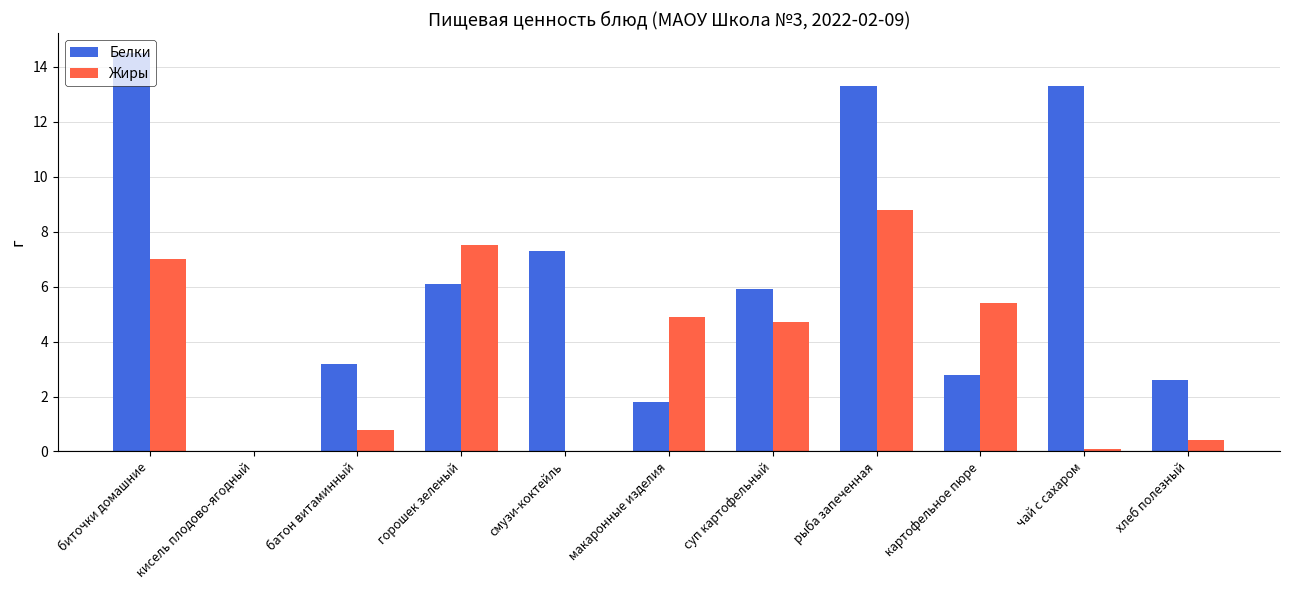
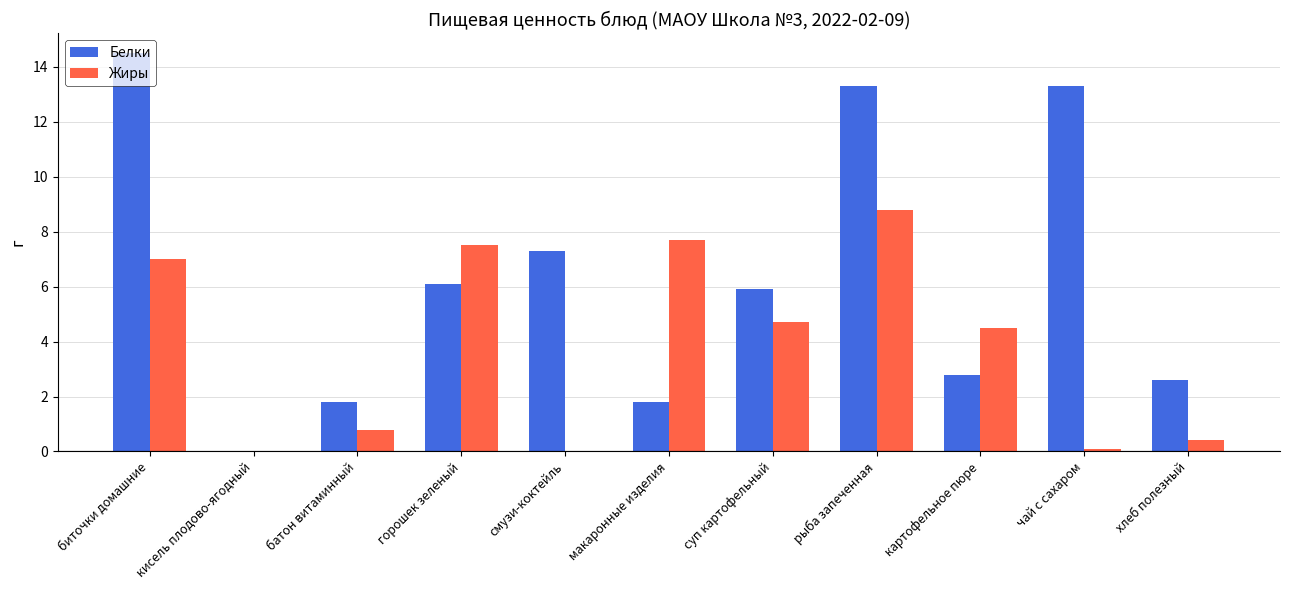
  {
    "Белки": {
      "кисель плодово-ягодный": 0.0,
-     "батон витаминный": 3.2,
+     "батон витаминный": 1.8,
      "горошек зеленый": 6.1,
      "смузи-коктейль": 7.3,
      "макаронные изделия": 1.8,
      "суп картофельный": 5.9,
      "рыба запеченная": 13.3,
      "картофельное пюре": 2.8,
      "чай с сахаром": 13.3,
      "хлеб полезный": 2.6
    },
    "Жиры": {
      "биточки домашние": 7.0,
      "кисель плодово-ягодный": 0.0,
      "батон витаминный": 0.8,
      "горошек зеленый": 7.5,
      "смузи-коктейль": 0.0,
-     "макаронные изделия": 4.9,
+     "макаронные изделия": 7.7,
      "суп картофельный": 4.7,
      "рыба запеченная": 8.8,
-     "картофельное пюре": 5.4,
+     "картофельное пюре": 4.5,
      "чай с сахаром": 0.1,
      "хлеб полезный": 0.4
    }
  }
